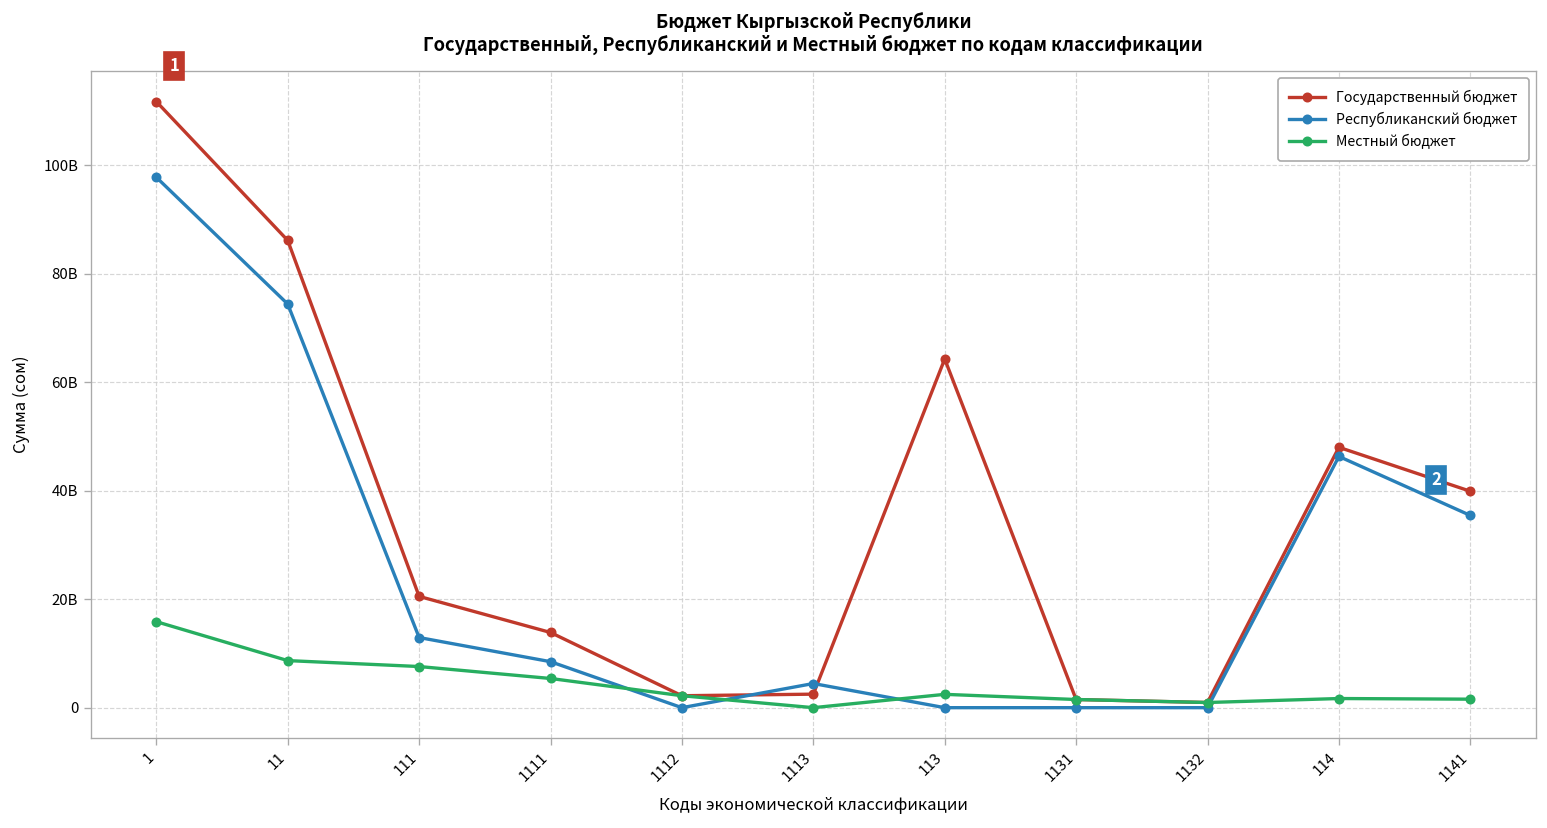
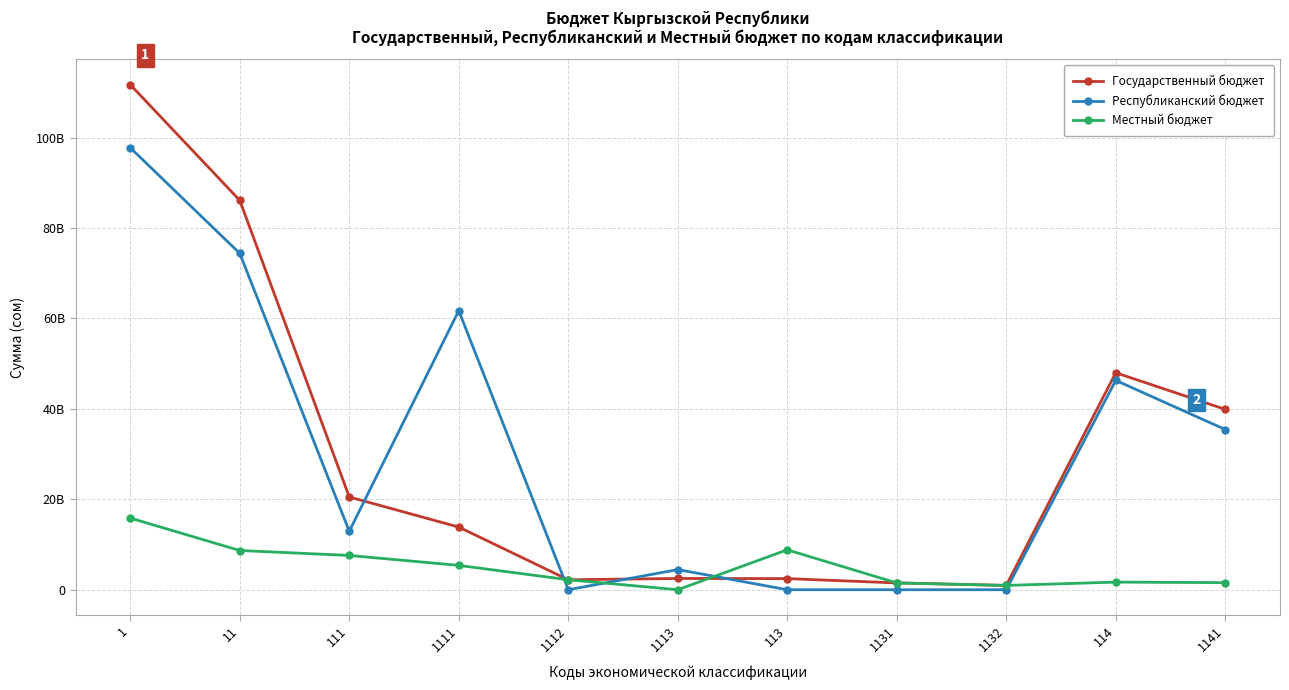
  {
    "Государственный бюджет": {
      "11": 86000000000,
      "111": 21000000000,
      "1111": 14000000000,
      "1113": 2000000000,
-     "113": 64000000000,
+     "113": 2000000000,
      "114": 48000000000
    },
    "Республиканский бюджет": {
      "1": 98000000000,
      "11": 74000000000,
      "111": 13000000000,
-     "1111": 8000000000,
+     "1111": 62000000000,
      "1112": 0,
      "1113": 4000000000,
      "113": 0,
      "1131": 0,
      "1132": 0,
      "114": 46000000000,
      "1141": 35000000000
    },
    "Местный бюджет": {
      "1": 16000000000,
      "11": 9000000000,
      "111": 8000000000,
      "1111": 5000000000,
      "1113": 0,
-     "113": 2000000000,
+     "113": 9000000000,
      "114": 2000000000,
      "1141": 2000000000
    }
  }
